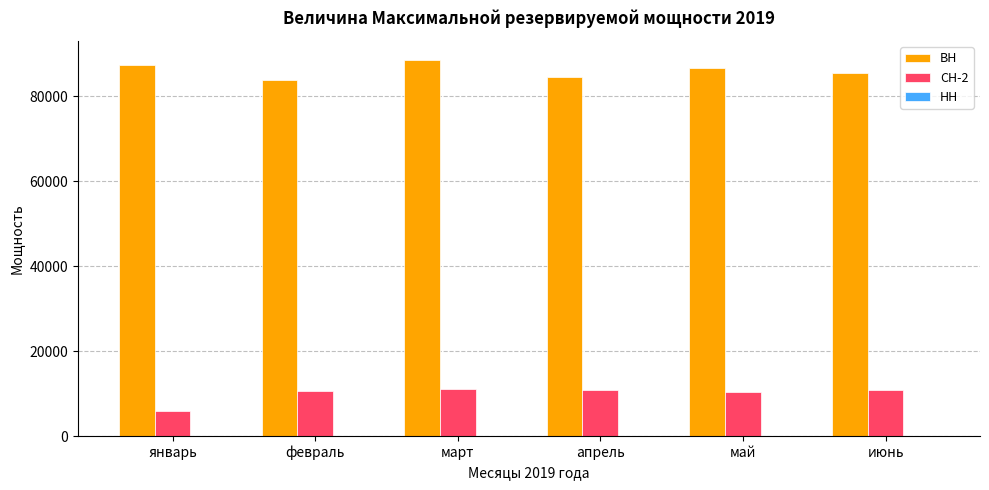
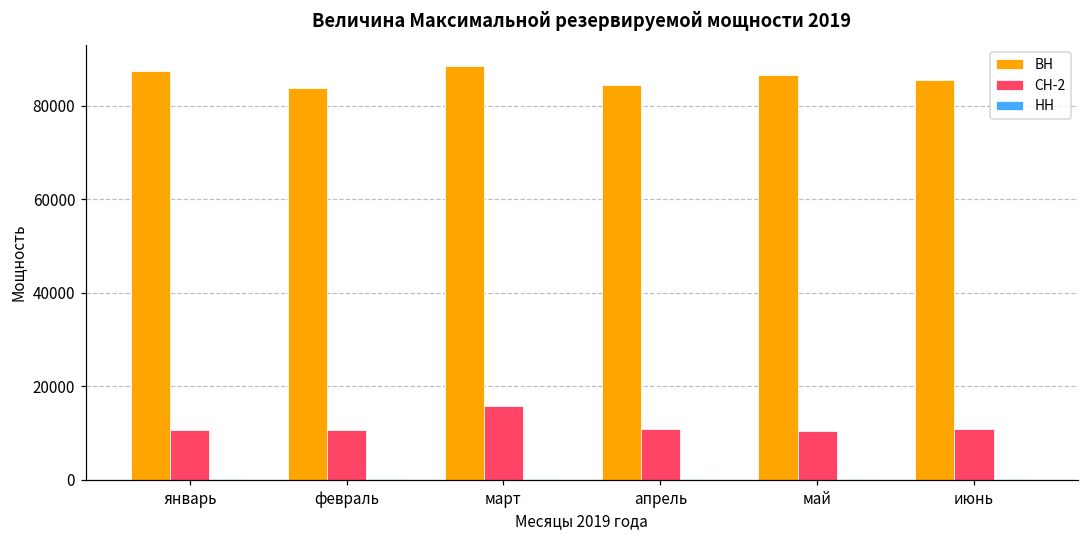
  {
    "ВН": {
      "январь": 87000,
      "февраль": 84000,
      "март": 89000,
      "апрель": 85000,
      "май": 87000,
      "июнь": 85000
    },
    "СН-2": {
-     "январь": 6000,
+     "январь": 11000,
      "февраль": 11000,
-     "март": 11000,
+     "март": 16000,
      "апрель": 11000,
      "май": 10000,
      "июнь": 11000
    }
  }
